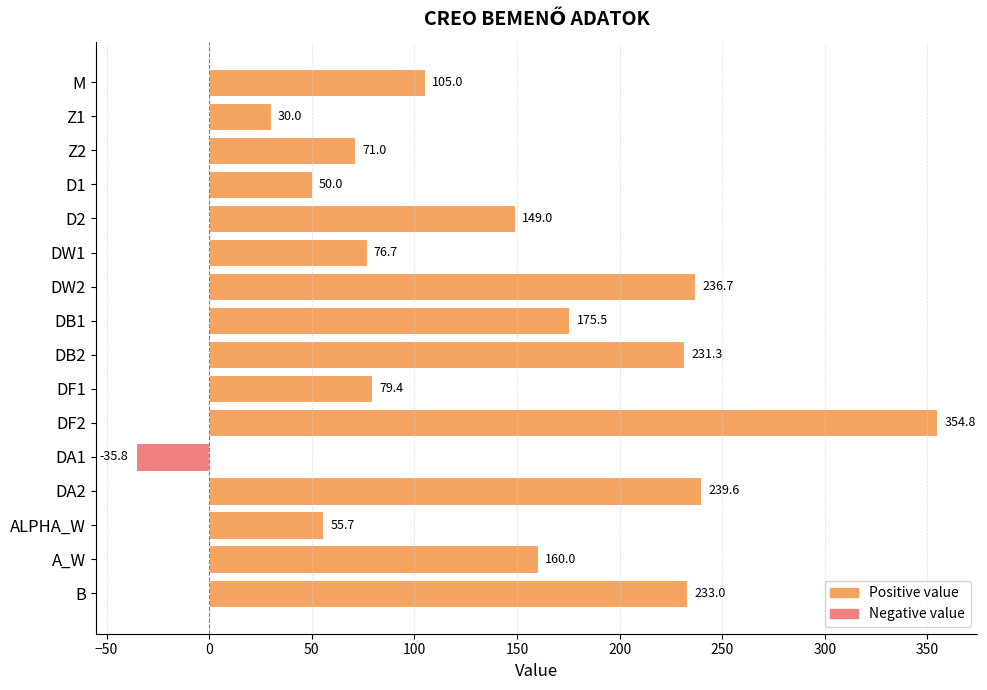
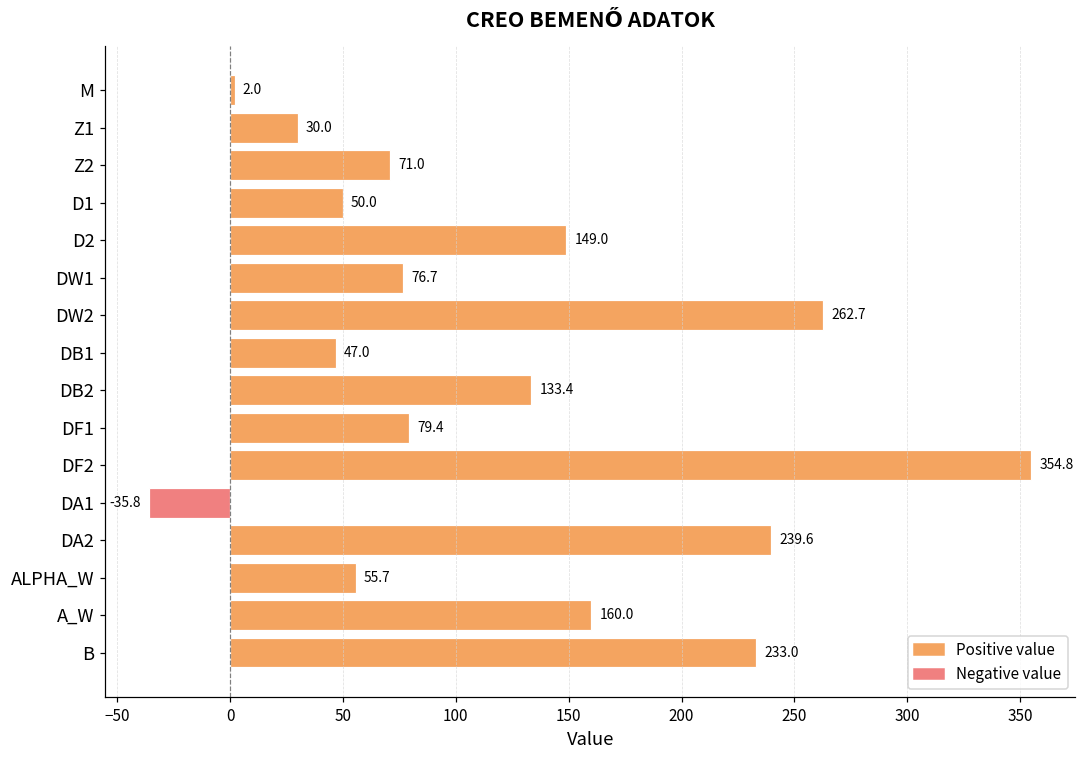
  {
-   "M": 105.0,
+   "M": 2.0,
    "Z1": 30.0,
    "Z2": 71.0,
    "D1": 50.0,
    "D2": 149.0,
    "DW1": 76.7,
-   "DW2": 236.7,
-   "DB1": 175.5,
-   "DB2": 231.3,
+   "DW2": 262.7,
+   "DB1": 47.0,
+   "DB2": 133.4,
    "DF1": 79.4,
    "DF2": 354.8,
    "DA1": -35.8,
    "DA2": 239.6,
    "ALPHA_W": 55.7,
    "A_W": 160.0,
    "B": 233.0
  }
